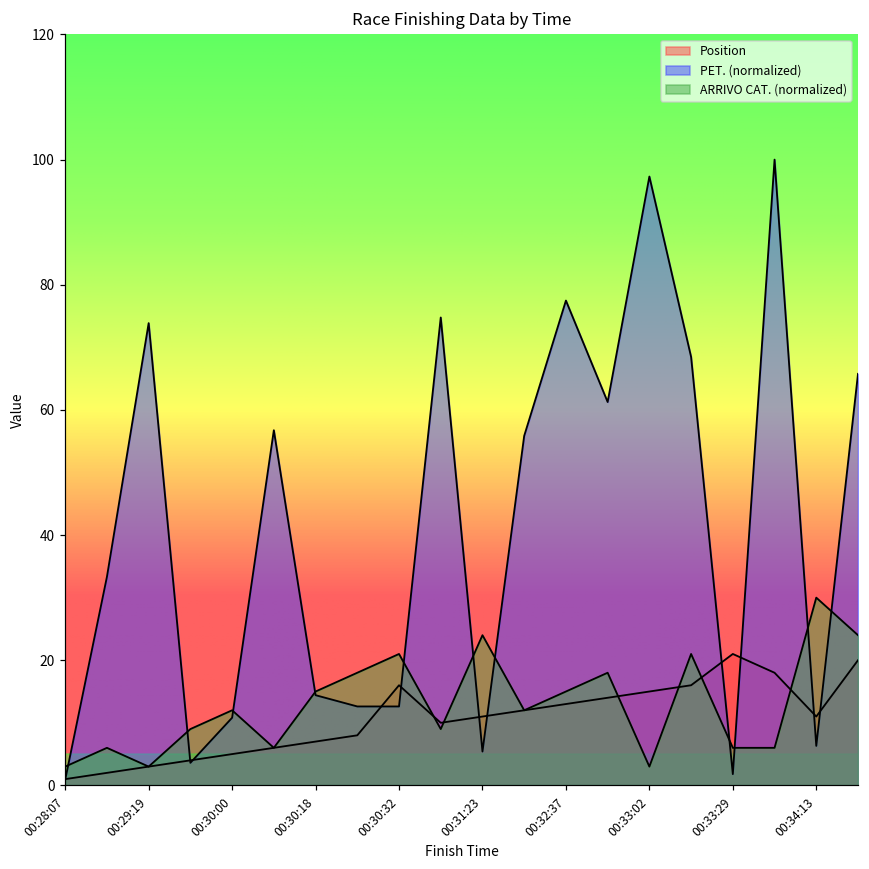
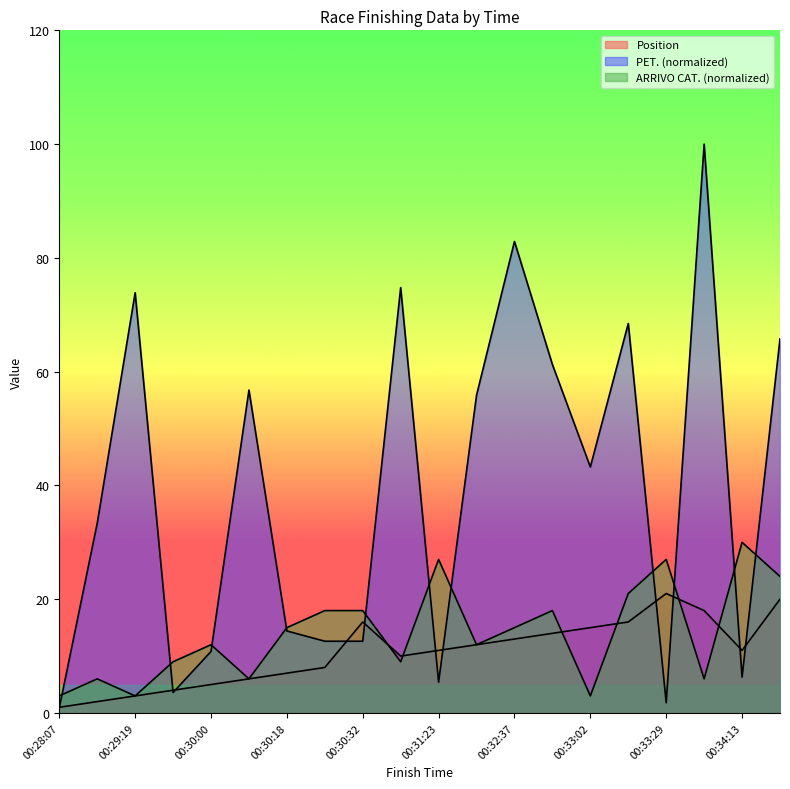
  {
    "Position": {
      "00:30:18": 7,
      "00:30:32": 16,
      "00:31:23": 11,
      "00:32:37": 13,
      "00:33:02": 15,
      "00:33:29": 21,
      "00:34:13": 11
    },
    "PET. (normalized)": {
      "00:29:19": 74,
      "00:30:00": 11,
      "00:30:18": 14,
      "00:30:32": 13,
      "00:31:23": 5,
-     "00:32:37": 77,
-     "00:33:02": 97,
+     "00:32:37": 83,
+     "00:33:02": 43,
      "00:34:13": 6
    },
    "ARRIVO CAT. (normalized)": {
      "00:30:00": 12,
      "00:30:18": 15,
-     "00:30:32": 21,
-     "00:31:23": 24,
+     "00:30:32": 18,
+     "00:31:23": 27,
      "00:32:37": 15,
-     "00:33:29": 6,
+     "00:33:29": 27,
      "00:34:13": 30
    }
  }
